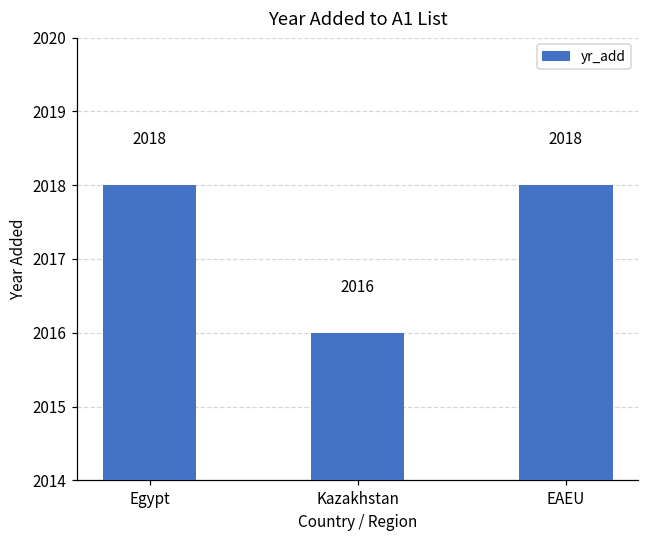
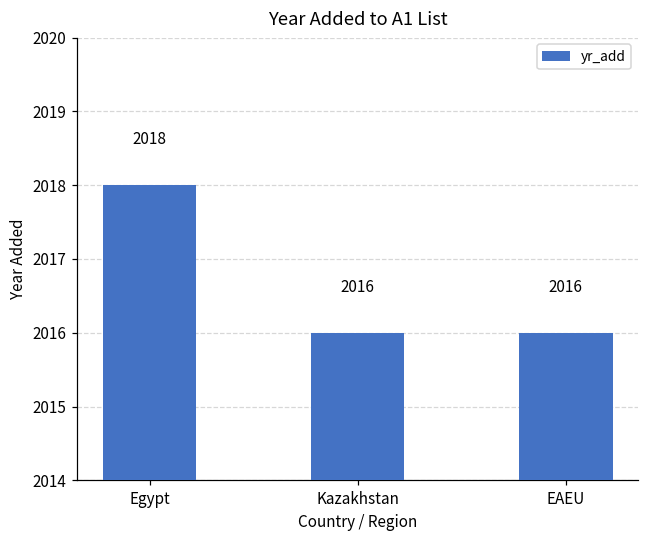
  {
-   "EAEU": 2018
+   "EAEU": 2016
  }
